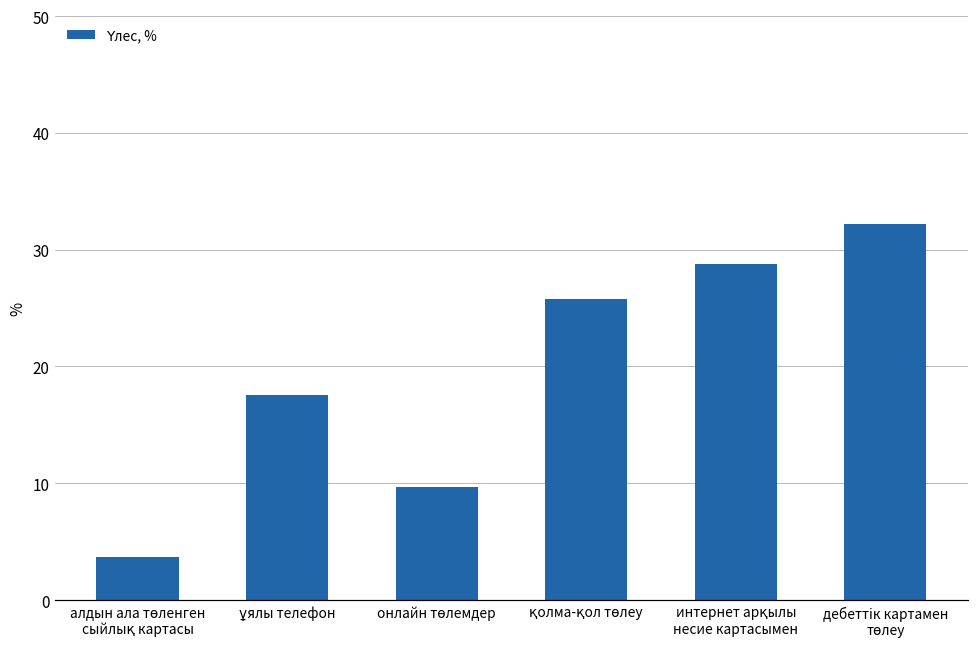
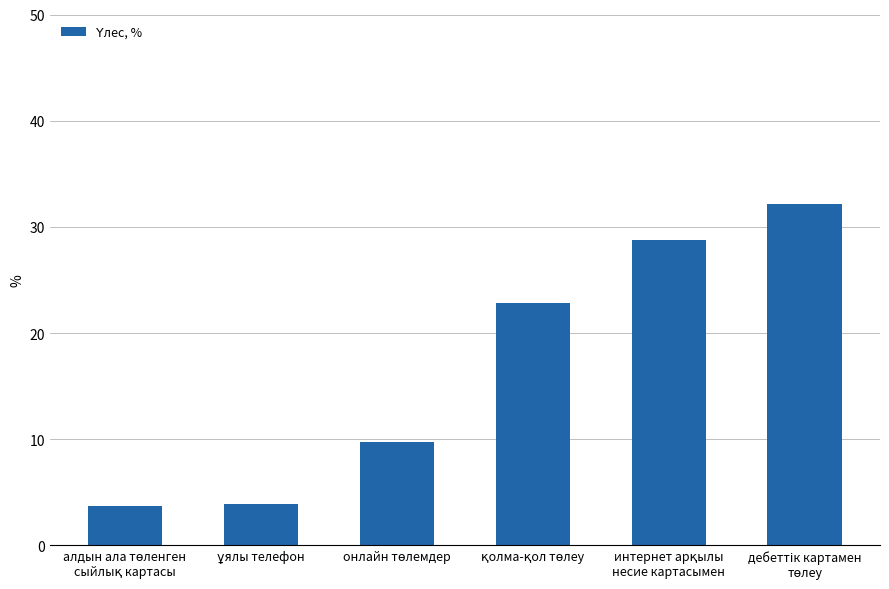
  {
    "алдын ала төленген сыйлық картасы": 3.7,
-   "ұялы телефон": 17.6,
+   "ұялы телефон": 3.9,
    "онлайн төлемдер": 9.7,
-   "қолма-қол төлеу": 25.8,
+   "қолма-қол төлеу": 22.8,
    "интернет арқылы несие картасымен": 28.8,
    "дебеттік картамен төлеу": 32.2
  }
